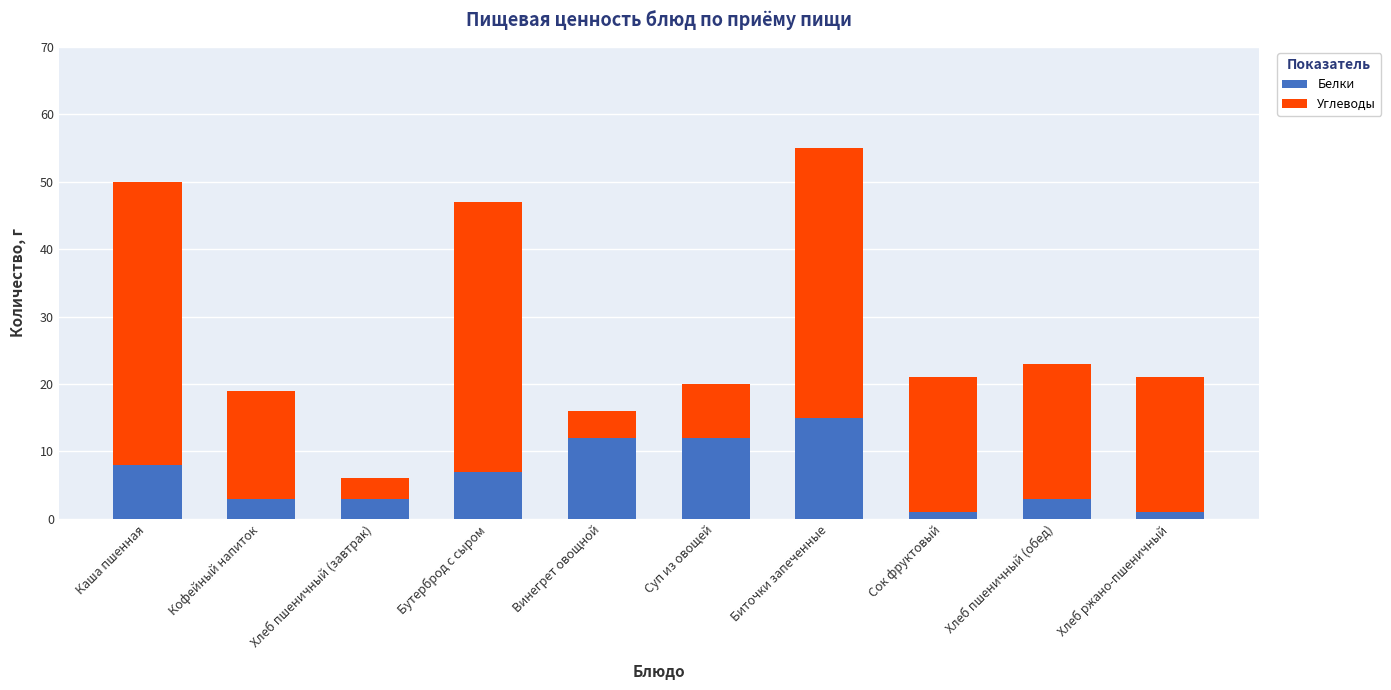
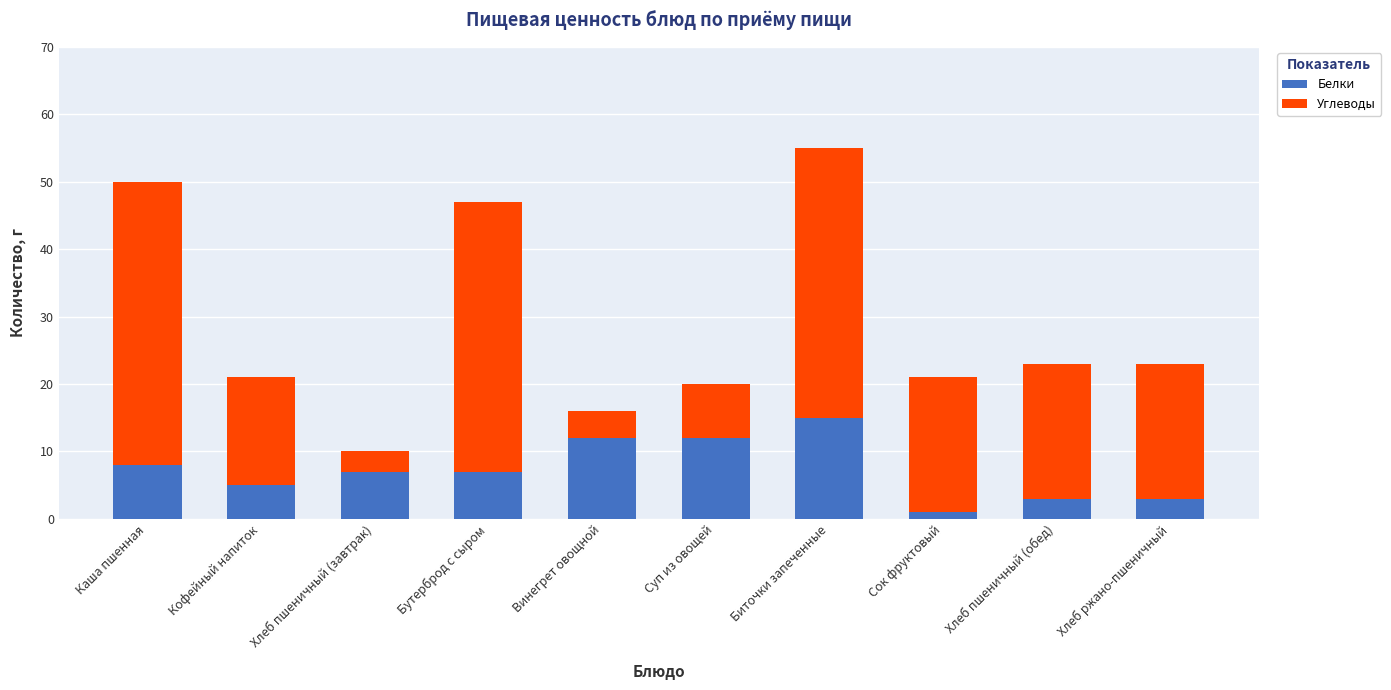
  {
    "Белки": {
      "Каша пшенная": 8,
-     "Кофейный напиток": 3,
-     "Хлеб пшеничный (завтрак)": 3,
+     "Кофейный напиток": 5,
+     "Хлеб пшеничный (завтрак)": 7,
      "Бутерброд с сыром": 7,
      "Винегрет овощной": 12,
      "Суп из овощей": 12,
      "Биточки запеченные": 15,
      "Сок фруктовый": 1,
      "Хлеб пшеничный (обед)": 3,
-     "Хлеб ржано-пшеничный": 1
+     "Хлеб ржано-пшеничный": 3
    },
    "Углеводы": {
      "Каша пшенная": 42,
      "Кофейный напиток": 16,
      "Хлеб пшеничный (завтрак)": 3,
      "Бутерброд с сыром": 40,
      "Винегрет овощной": 4,
      "Суп из овощей": 8,
      "Биточки запеченные": 40,
      "Сок фруктовый": 20,
      "Хлеб пшеничный (обед)": 20,
      "Хлеб ржано-пшеничный": 20
    }
  }
